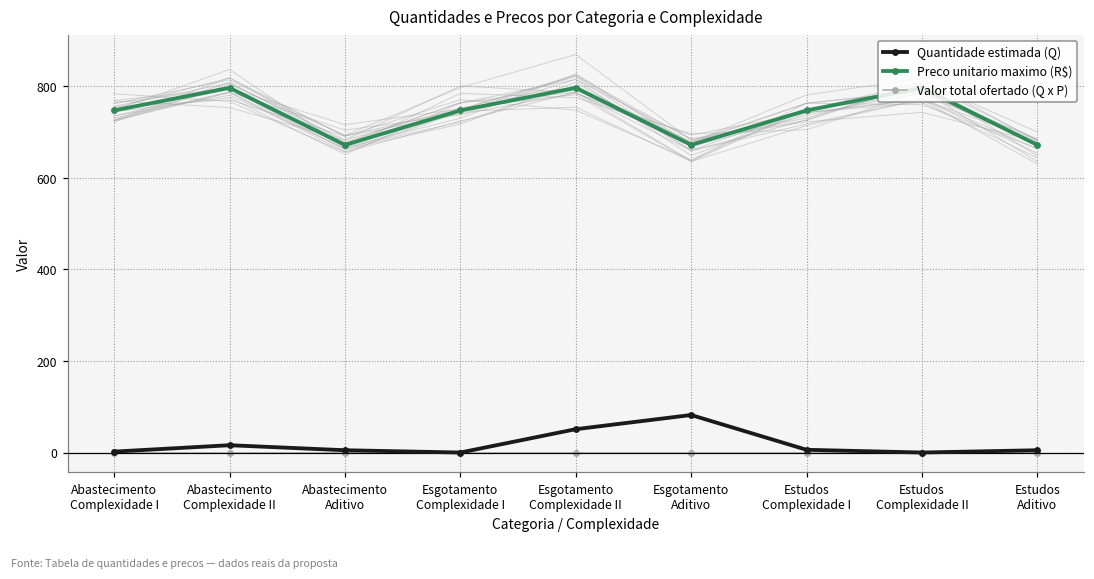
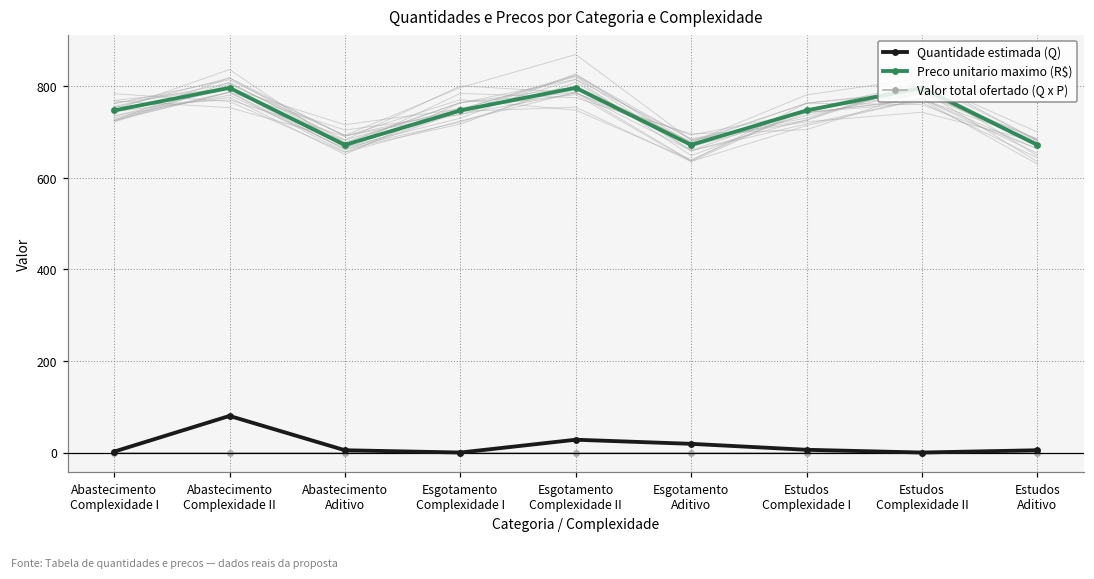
  {
    "Quantidade estimada (Q)": {
-     "Abastecimento Complexidade II": 20,
-     "Esgotamento Complexidade II": 50,
-     "Esgotamento Aditivo": 80
+     "Abastecimento Complexidade II": 80,
+     "Esgotamento Complexidade II": 30,
+     "Esgotamento Aditivo": 20
    }
  }
